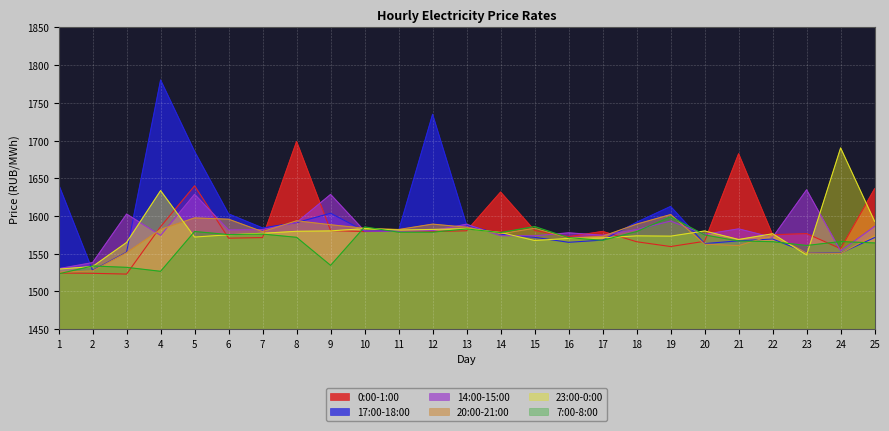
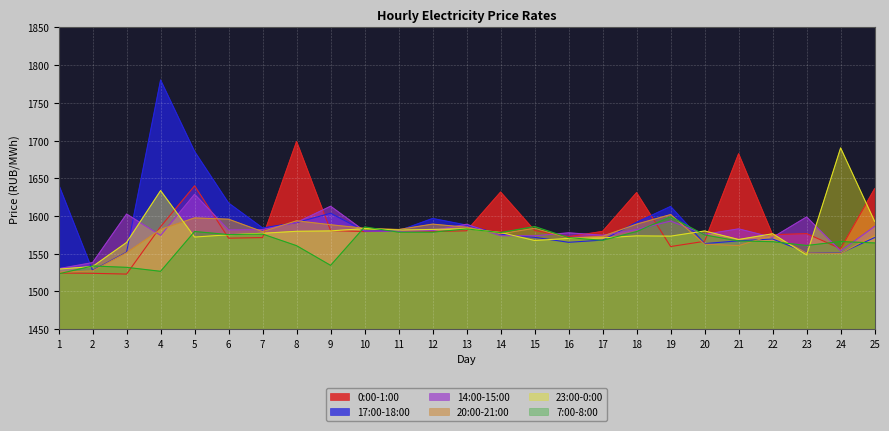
  {
    "0:00-1:00": {
      "3": 1520,
      "4": 1590,
      "5": 1640,
      "6": 1570,
      "7": 1570,
      "8": 1700,
      "14": 1630,
      "17": 1580,
-     "18": 1570,
+     "18": 1630,
      "19": 1560,
      "21": 1680,
      "23": 1580,
      "25": 1640
    },
    "17:00-18:00": {
      "1": 1640,
      "4": 1780,
      "5": 1690,
-     "6": 1600,
+     "6": 1620,
      "9": 1600,
-     "12": 1730,
+     "12": 1600,
      "16": 1570,
      "19": 1610
    },
    "14:00-15:00": {
      "2": 1540,
      "3": 1600,
      "4": 1570,
      "5": 1630,
      "6": 1580,
-     "9": 1630,
+     "9": 1610,
      "16": 1580,
      "19": 1590,
      "21": 1580,
-     "23": 1630,
+     "23": 1600,
      "25": 1590
    },
    "7:00-8:00": {
      "3": 1530,
      "4": 1530,
      "5": 1580,
-     "8": 1570,
+     "8": 1560,
      "9": 1530,
      "22": 1570,
      "23": 1560,
      "24": 1570,
      "25": 1560
    }
  }
